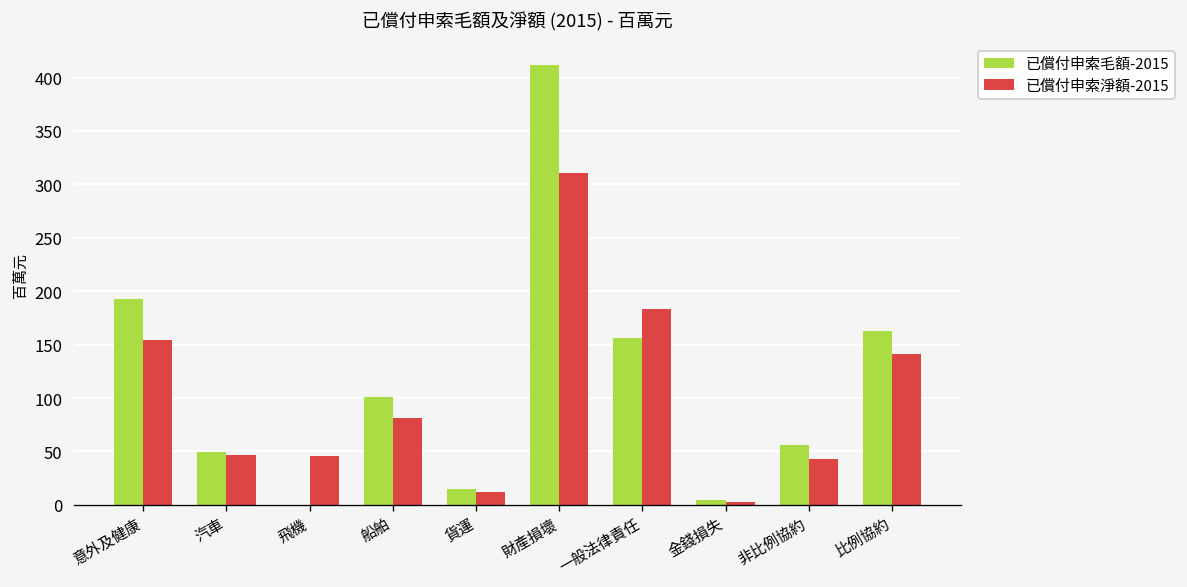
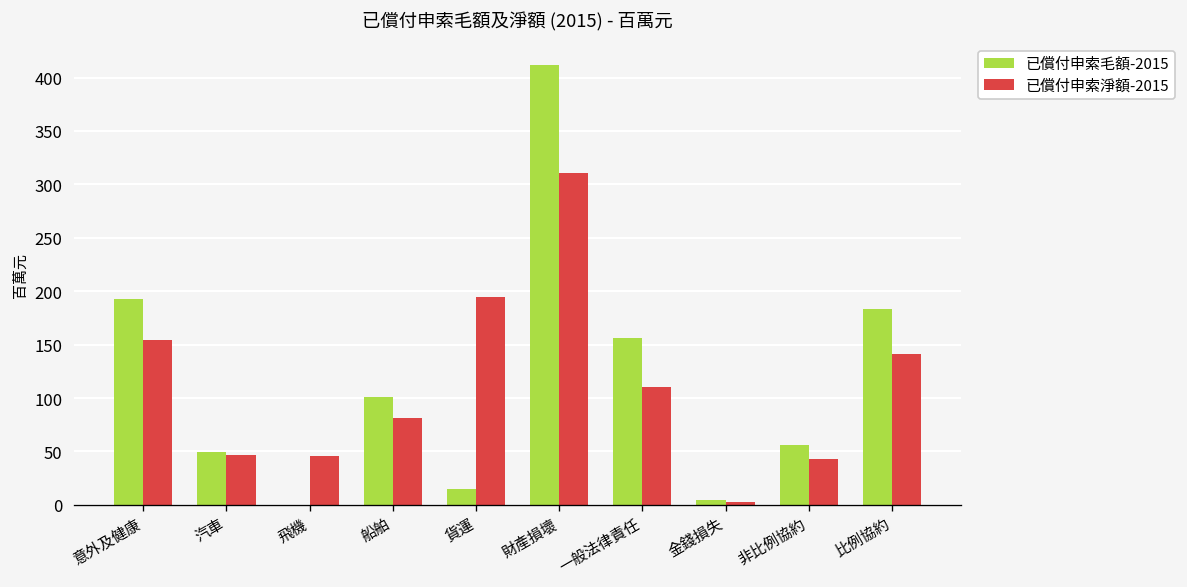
  {
    "已償付申索毛額-2015": {
      "意外及健康": 190,
      "汽車": 50,
      "飛機": 0,
      "船舶": 100,
      "貨運": 10,
      "財產損壞": 410,
      "一般法律責任": 160,
      "金錢損失": 0,
      "非比例協約": 60,
-     "比例協約": 160
+     "比例協約": 180
    },
    "已償付申索淨額-2015": {
      "意外及健康": 150,
      "汽車": 50,
      "飛機": 50,
      "船舶": 80,
-     "貨運": 10,
+     "貨運": 190,
      "財產損壞": 310,
-     "一般法律責任": 180,
+     "一般法律責任": 110,
      "非比例協約": 40,
      "比例協約": 140
    }
  }
